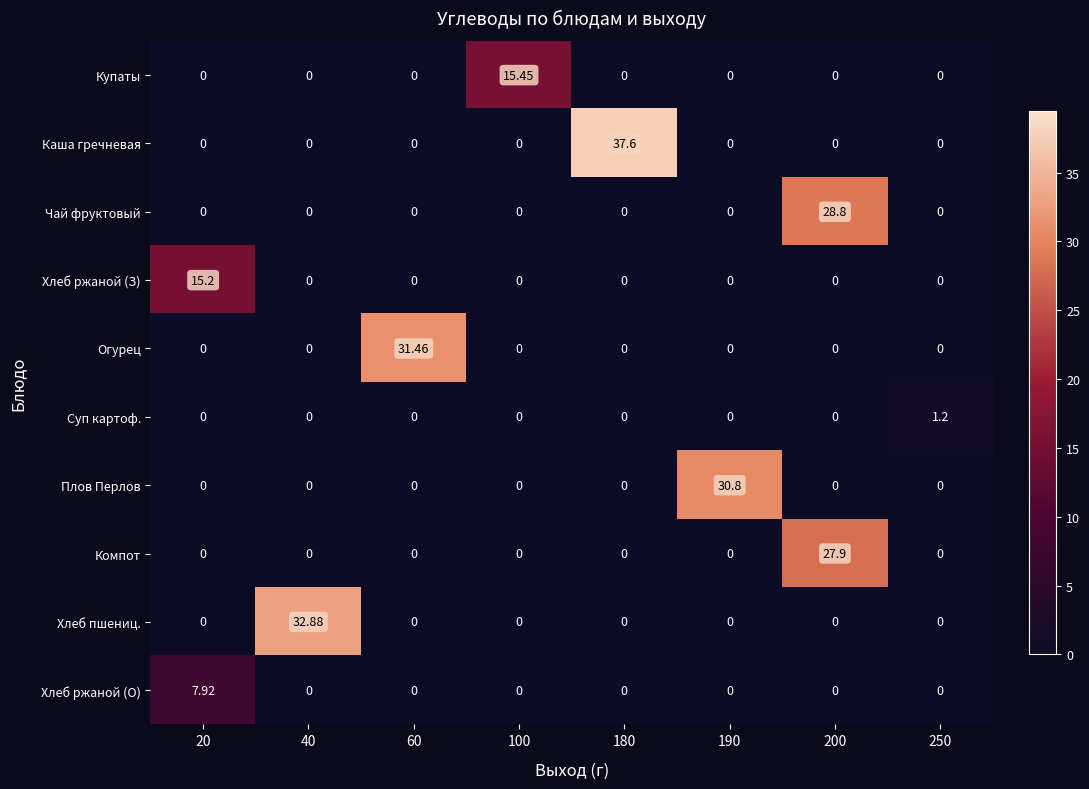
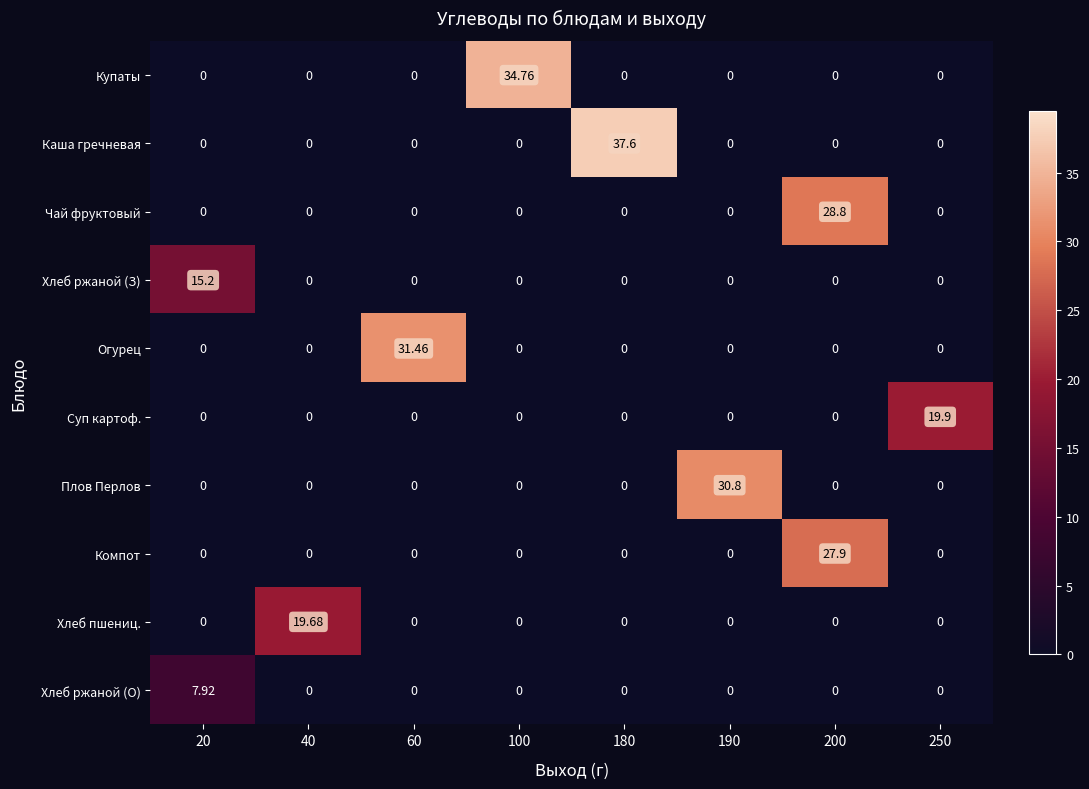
  {
    "Купаты": {
      "20": 0,
      "40": 0,
      "60": 0,
-     "100": 15.45,
+     "100": 34.76,
      "180": 0,
      "190": 0,
      "200": 0,
      "250": 0
    },
    "Каша гречневая": {
      "20": 0,
      "40": 0,
      "60": 0,
      "100": 0,
      "190": 0,
      "200": 0,
      "250": 0
    },
    "Чай фруктовый": {
      "20": 0,
      "40": 0,
      "60": 0,
      "100": 0,
      "180": 0,
      "190": 0,
      "250": 0
    },
    "Хлеб ржаной (З)": {
      "40": 0,
      "60": 0,
      "100": 0,
      "180": 0,
      "190": 0,
      "200": 0,
      "250": 0
    },
    "Огурец": {
      "20": 0,
      "40": 0,
      "100": 0,
      "180": 0,
      "190": 0,
      "200": 0,
      "250": 0
    },
    "Суп картоф.": {
      "20": 0,
      "40": 0,
      "60": 0,
      "100": 0,
      "180": 0,
      "190": 0,
      "200": 0,
-     "250": 1.2
+     "250": 19.9
    },
    "Плов Перлов": {
      "20": 0,
      "40": 0,
      "60": 0,
      "100": 0,
      "180": 0,
      "200": 0,
      "250": 0
    },
    "Компот": {
      "20": 0,
      "40": 0,
      "60": 0,
      "100": 0,
      "180": 0,
      "190": 0,
      "250": 0
    },
    "Хлеб пшениц.": {
      "20": 0,
-     "40": 32.88,
+     "40": 19.68,
      "60": 0,
      "100": 0,
      "180": 0,
      "190": 0,
      "200": 0,
      "250": 0
    },
    "Хлеб ржаной (О)": {
      "20": 7.92,
      "40": 0,
      "60": 0,
      "100": 0,
      "180": 0,
      "190": 0,
      "200": 0,
      "250": 0
    }
  }
